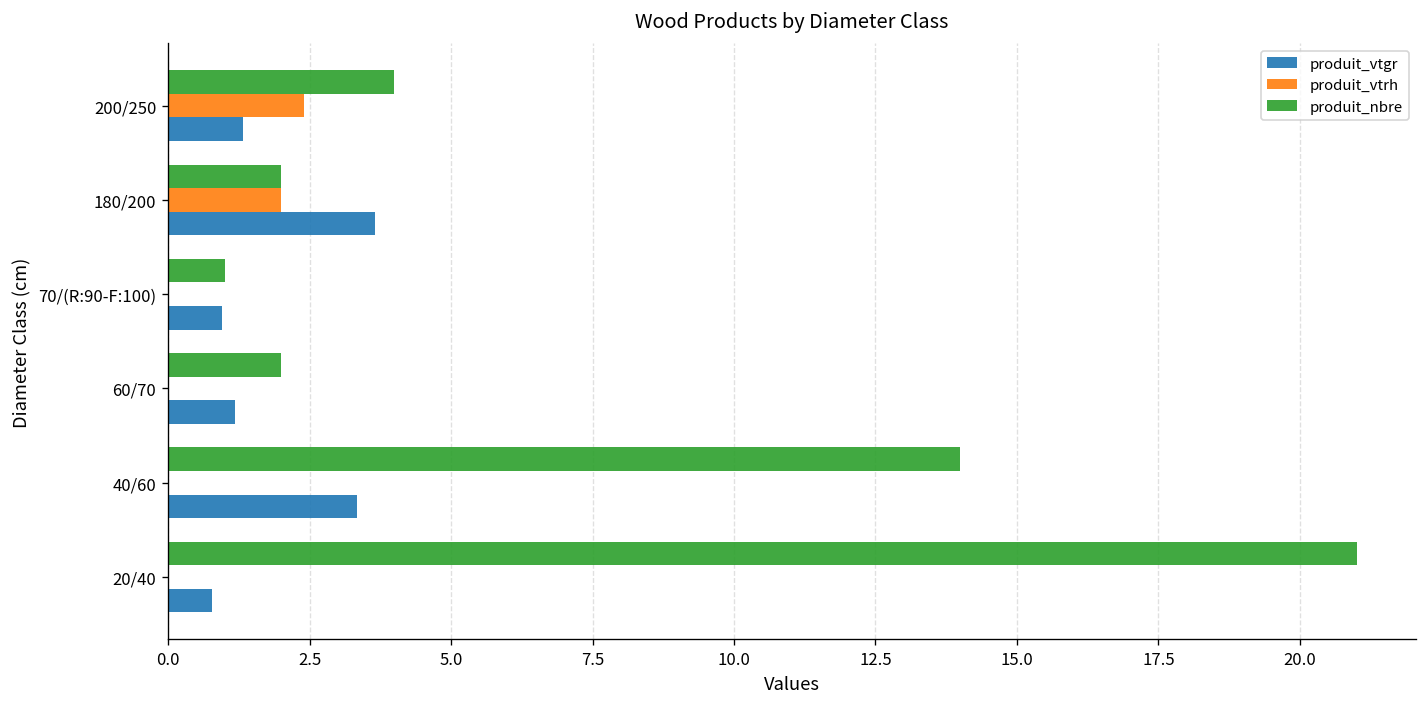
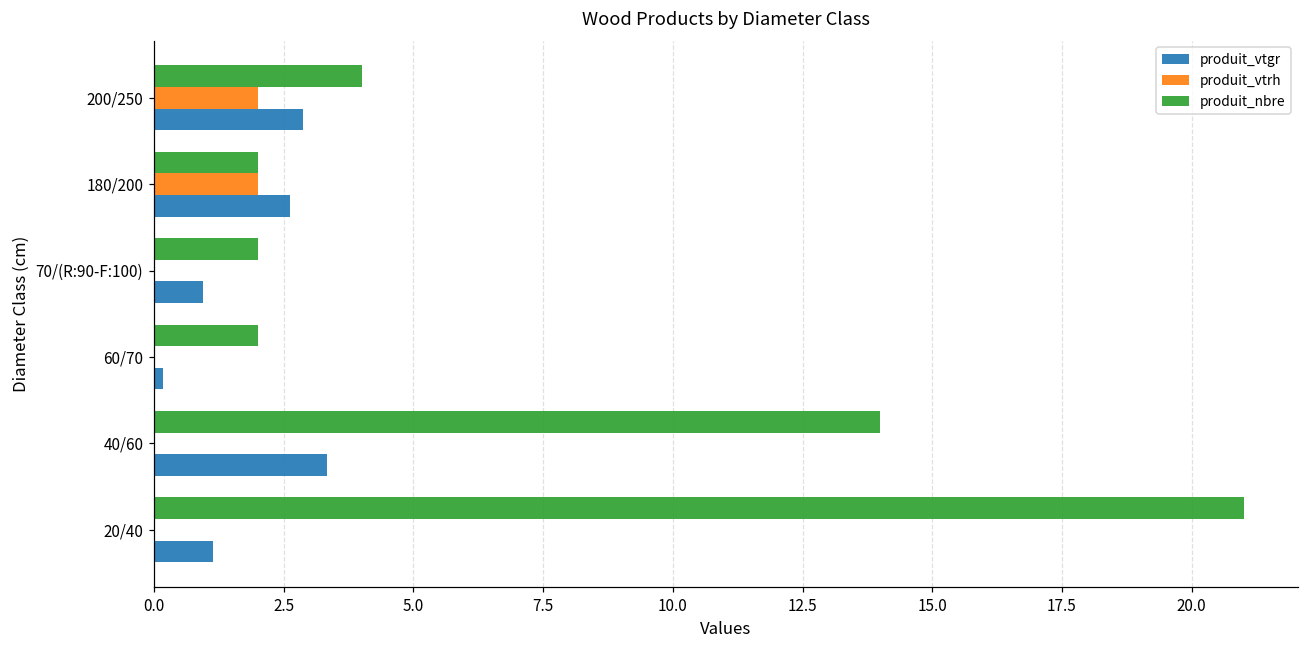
  {
    "produit_vtgr": {
-     "200/250": 1.3,
-     "180/200": 3.7,
+     "200/250": 2.9,
+     "180/200": 2.6,
      "70/(R:90-F:100)": 0.9,
-     "60/70": 1.2,
+     "60/70": 0.2,
      "40/60": 3.3,
-     "20/40": 0.8
+     "20/40": 1.1
    },
    "produit_vtrh": {
-     "200/250": 2.4,
+     "200/250": 2.0,
      "180/200": 2.0,
      "70/(R:90-F:100)": 0.0,
      "60/70": 0.0,
      "40/60": 0.0,
      "20/40": 0.0
    },
    "produit_nbre": {
      "200/250": 4,
      "180/200": 2,
-     "70/(R:90-F:100)": 1,
+     "70/(R:90-F:100)": 2,
      "60/70": 2,
      "40/60": 14,
      "20/40": 21
    }
  }
